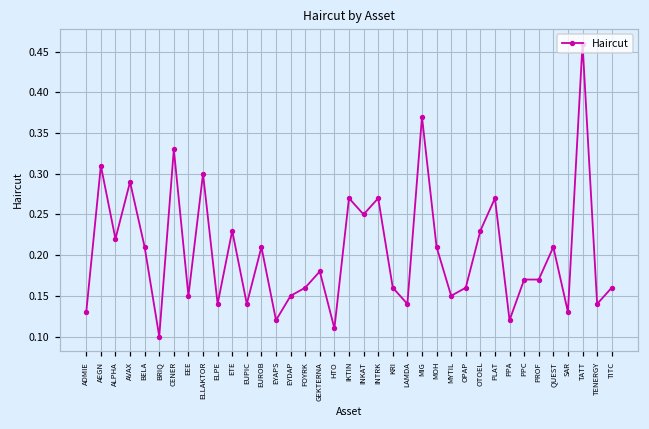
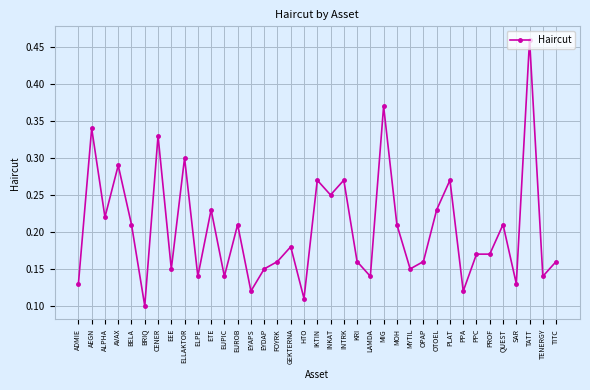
  {
    "ADMIE": 0.13,
-   "AEGN": 0.31,
+   "AEGN": 0.34,
    "ALPHA": 0.22,
    "AVAX": 0.29,
    "BELA": 0.21,
    "BRIQ": 0.10,
    "CENER": 0.33,
    "EEE": 0.15,
    "ELLAKTOR": 0.30,
    "ELPE": 0.14,
    "ETE": 0.23,
    "EUPIC": 0.14,
    "EUROB": 0.21,
    "EYAPS": 0.12,
    "EYDAP": 0.15,
    "FOYRK": 0.16,
    "GEKTERNA": 0.18,
    "HTO": 0.11,
    "IKTIN": 0.27,
    "INKAT": 0.25,
    "INTRK": 0.27,
    "KRI": 0.16,
    "LAMDA": 0.14,
    "MIG": 0.37,
    "MOH": 0.21,
    "MYTIL": 0.15,
    "OPAP": 0.16,
    "OTOEL": 0.23,
    "PLAT": 0.27,
    "PPA": 0.12,
    "PPC": 0.17,
    "PROF": 0.17,
    "QUEST": 0.21,
    "SAR": 0.13,
    "TENERGY": 0.14,
    "TITC": 0.16
  }
